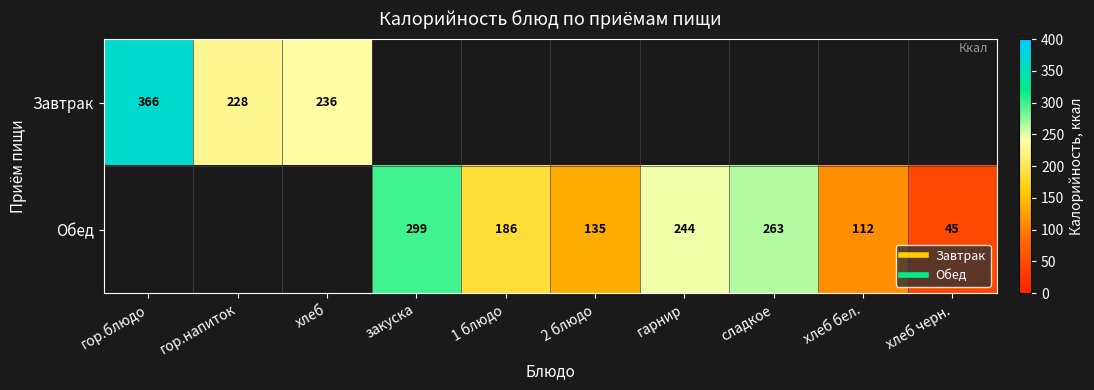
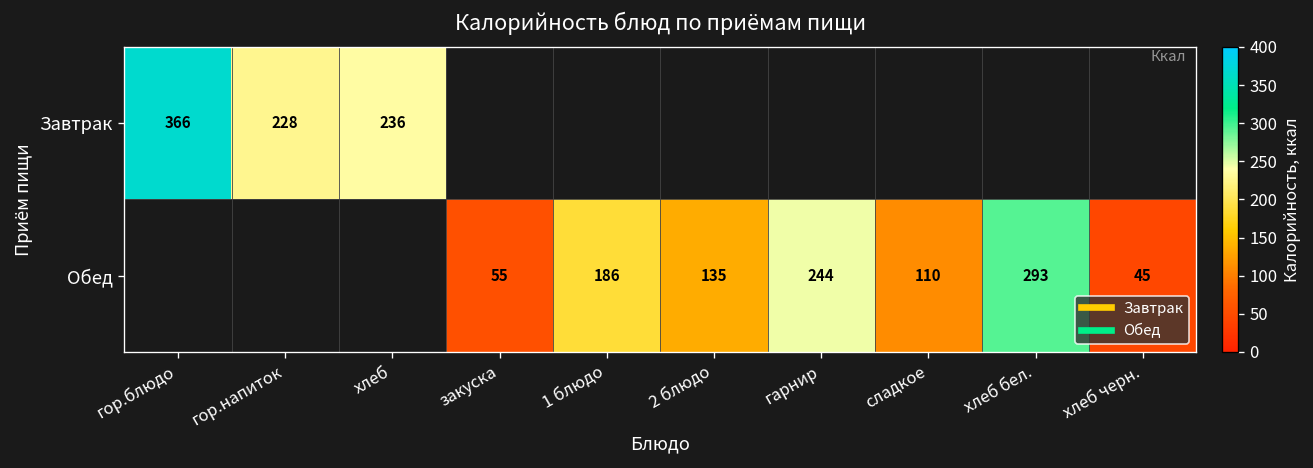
  {
    "Завтрак": {
      "гор.блюдо": 366,
      "гор.напиток": 228,
      "хлеб": 236
    },
    "Обед": {
-     "закуска": 299,
+     "закуска": 55,
      "1 блюдо": 186,
      "2 блюдо": 135,
      "гарнир": 244,
-     "сладкое": 263,
-     "хлеб бел.": 112,
+     "сладкое": 110,
+     "хлеб бел.": 293,
      "хлеб черн.": 45
    }
  }
